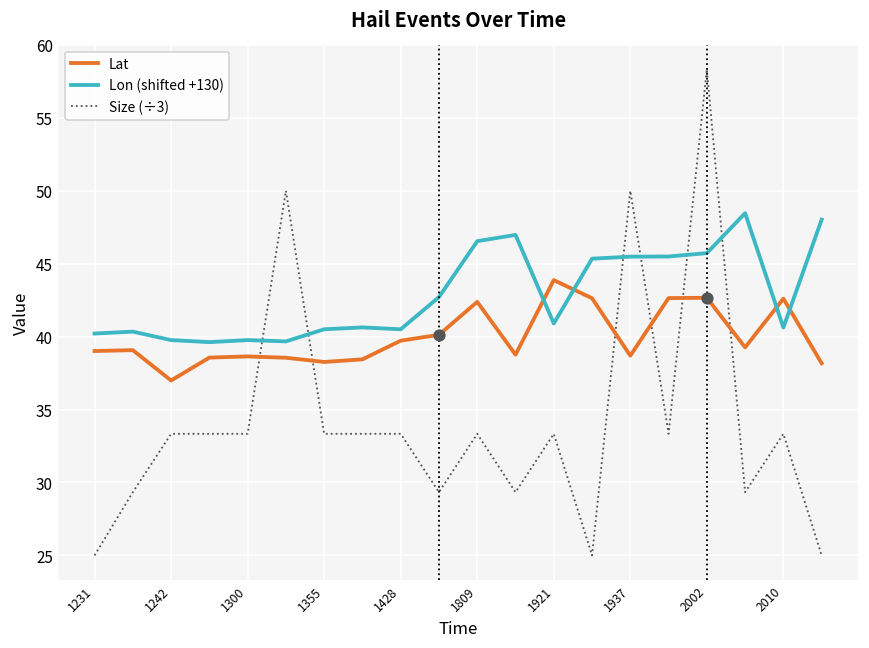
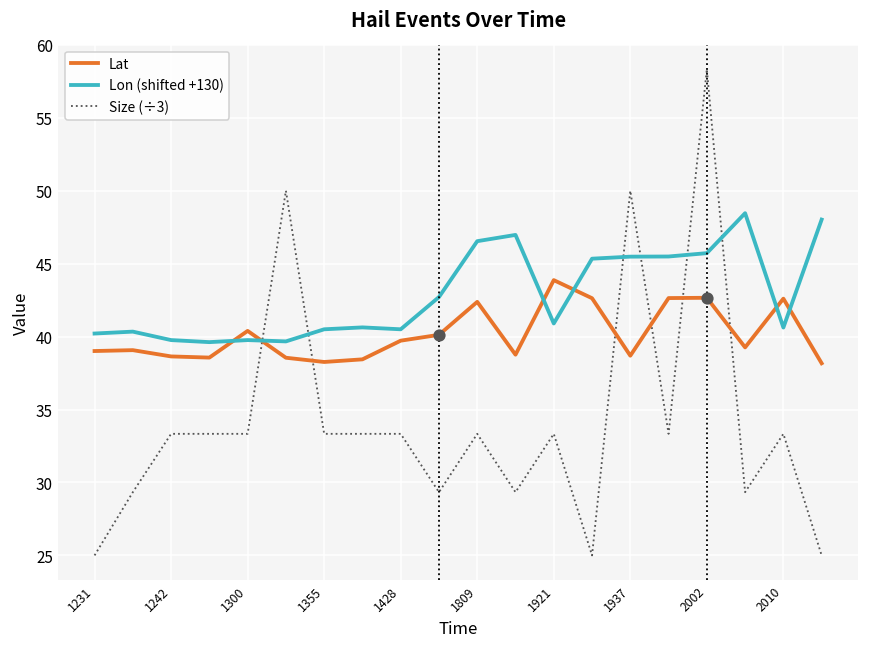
  {
    "Lat": {
      "1231": 39.0,
-     "1242": 37.0,
-     "1300": 38.6,
+     "1242": 38.6,
+     "1300": 40.4,
      "1355": 38.3,
      "1428": 39.7,
      "1809": 42.4,
      "1921": 43.9,
      "1937": 38.7,
      "2010": 42.6
    },
    "Lon (shifted +130)": {
      "1231": 40.2,
      "1242": 39.8,
      "1300": 39.8,
      "1355": 40.5,
      "1428": 40.5,
      "1809": 46.5,
      "1921": 40.9,
      "1937": 45.5,
      "2002": 45.7,
      "2010": 40.6
    }
  }
